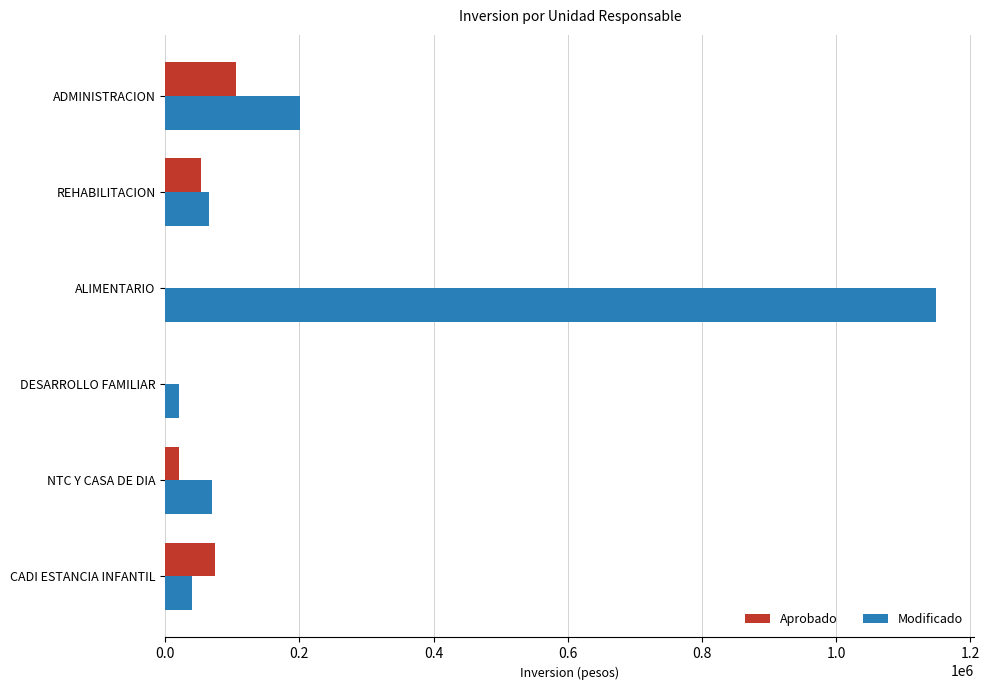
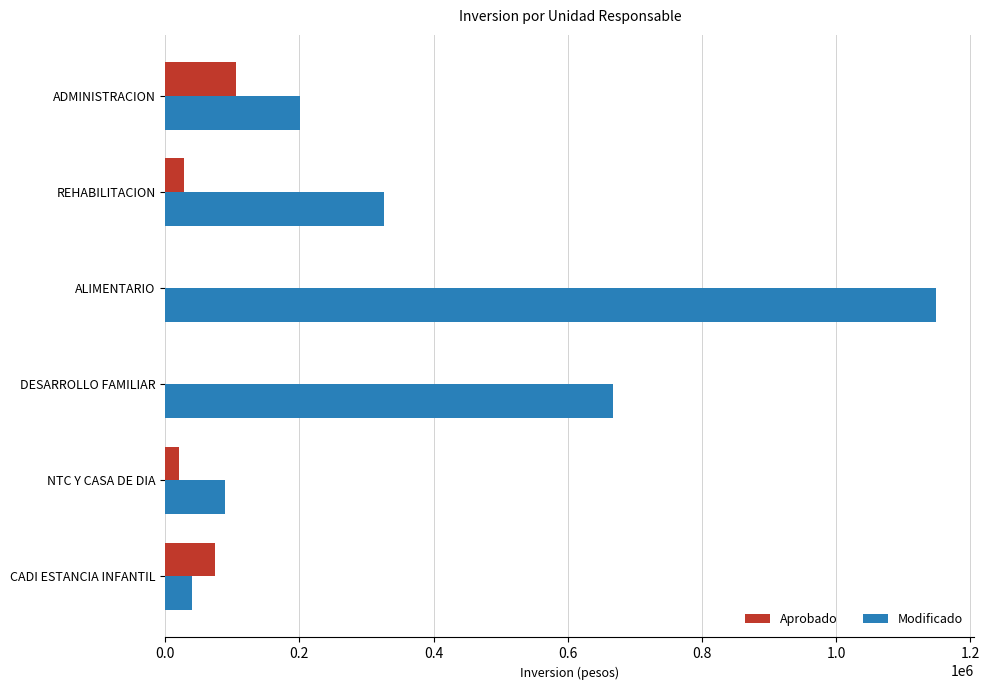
  {
    "Aprobado": {
      "ADMINISTRACION": 110000,
-     "REHABILITACION": 50000,
+     "REHABILITACION": 30000,
      "ALIMENTARIO": 0,
      "DESARROLLO FAMILIAR": 0,
      "NTC Y CASA DE DIA": 20000,
      "CADI ESTANCIA INFANTIL": 70000
    },
    "Modificado": {
      "ADMINISTRACION": 200000,
-     "REHABILITACION": 70000,
+     "REHABILITACION": 330000,
      "ALIMENTARIO": 1150000,
-     "DESARROLLO FAMILIAR": 20000,
-     "NTC Y CASA DE DIA": 70000,
+     "DESARROLLO FAMILIAR": 670000,
+     "NTC Y CASA DE DIA": 90000,
      "CADI ESTANCIA INFANTIL": 40000
    }
  }
